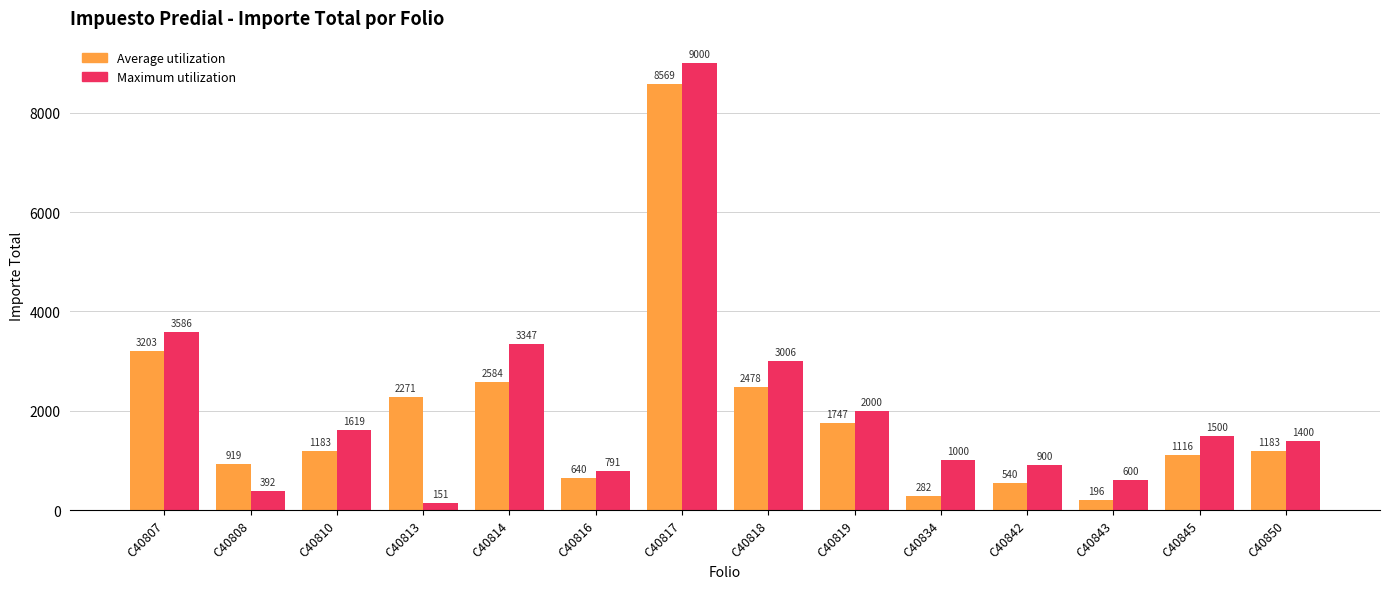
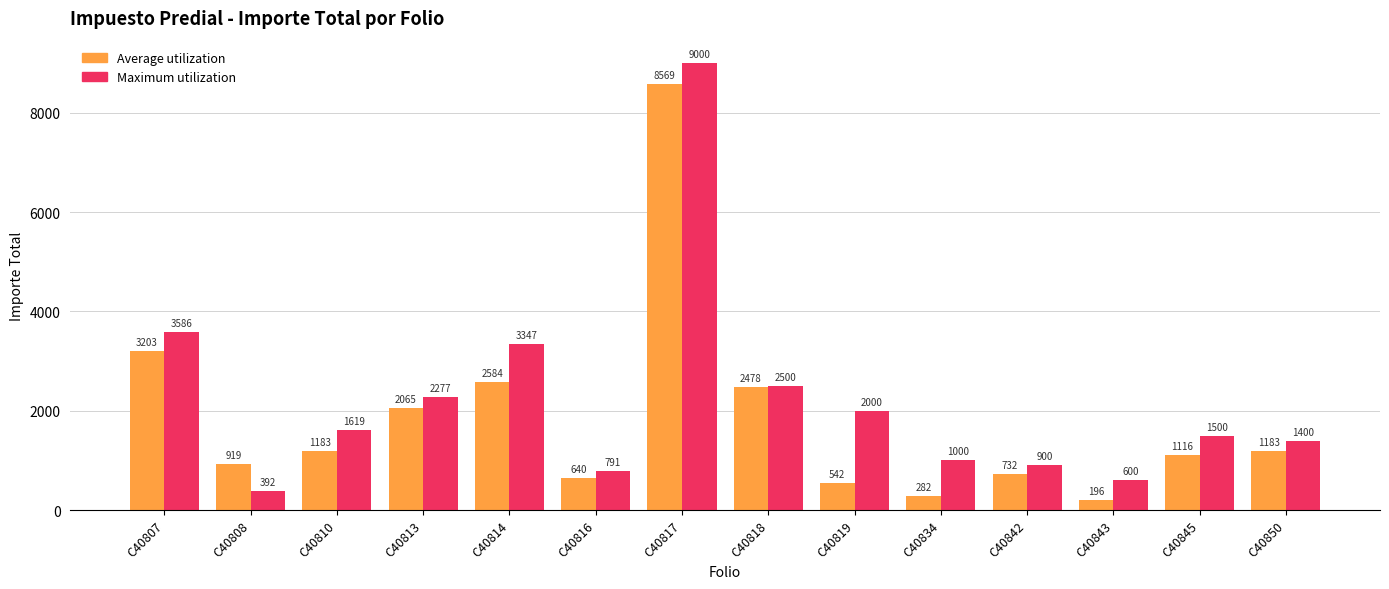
  {
    "Average utilization": {
      "C40807": 3203,
      "C40808": 919,
      "C40810": 1183,
-     "C40813": 2271,
+     "C40813": 2065,
      "C40814": 2584,
      "C40816": 640,
      "C40817": 8569,
      "C40818": 2478,
-     "C40819": 1747,
+     "C40819": 542,
      "C40834": 282,
-     "C40842": 540,
+     "C40842": 732,
      "C40843": 196,
      "C40845": 1116,
      "C40850": 1183
    },
    "Maximum utilization": {
      "C40807": 3586,
      "C40808": 392,
      "C40810": 1619,
-     "C40813": 151,
+     "C40813": 2277,
      "C40814": 3347,
      "C40816": 791,
      "C40817": 9000,
-     "C40818": 3006,
+     "C40818": 2500,
      "C40819": 2000,
      "C40834": 1000,
      "C40842": 900,
      "C40843": 600,
      "C40845": 1500,
      "C40850": 1400
    }
  }
